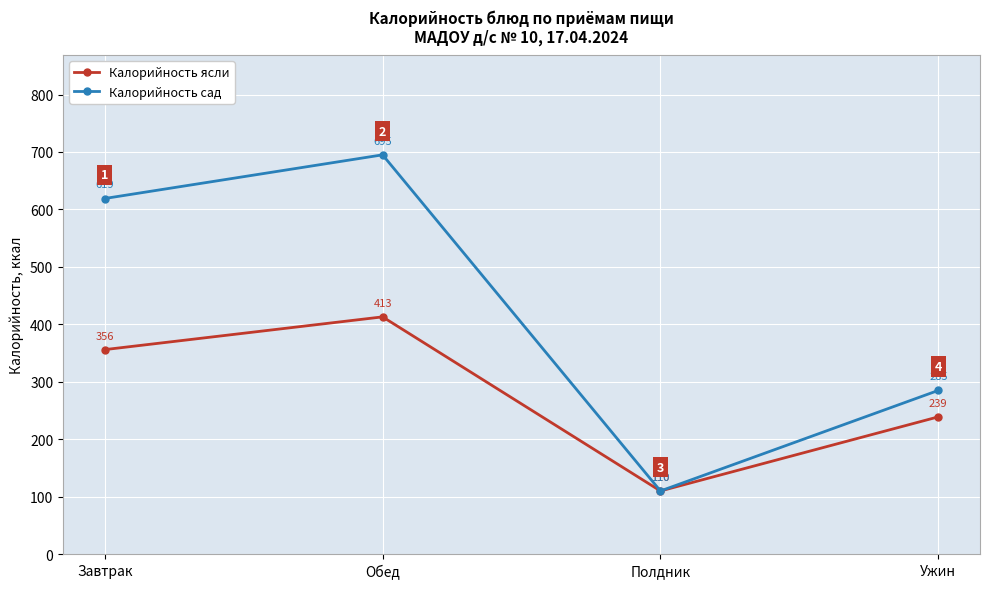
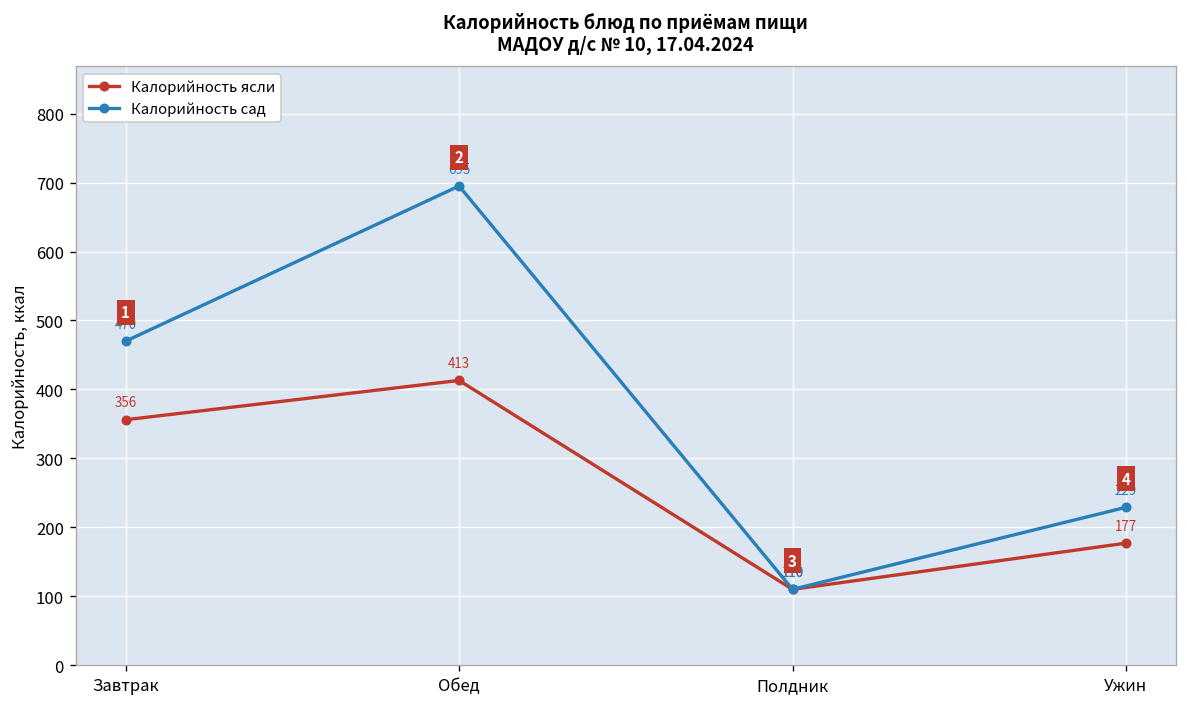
  {
    "Калорийность ясли": {
      "Завтрак": 356,
      "Обед": 413,
-     "Ужин": 239
+     "Ужин": 177
    },
    "Калорийность сад": {
-     "Завтрак": 619,
-     "Ужин": 285
+     "Завтрак": 470,
+     "Ужин": 229
    }
  }
